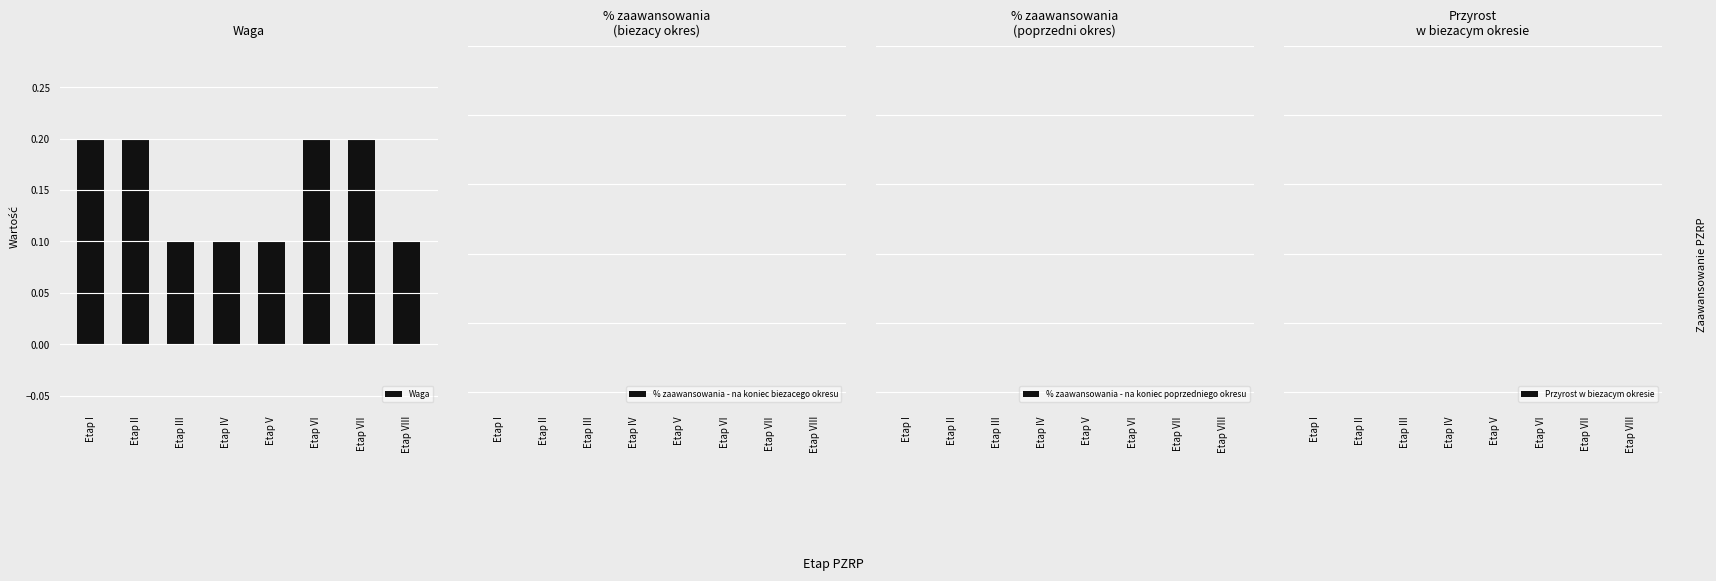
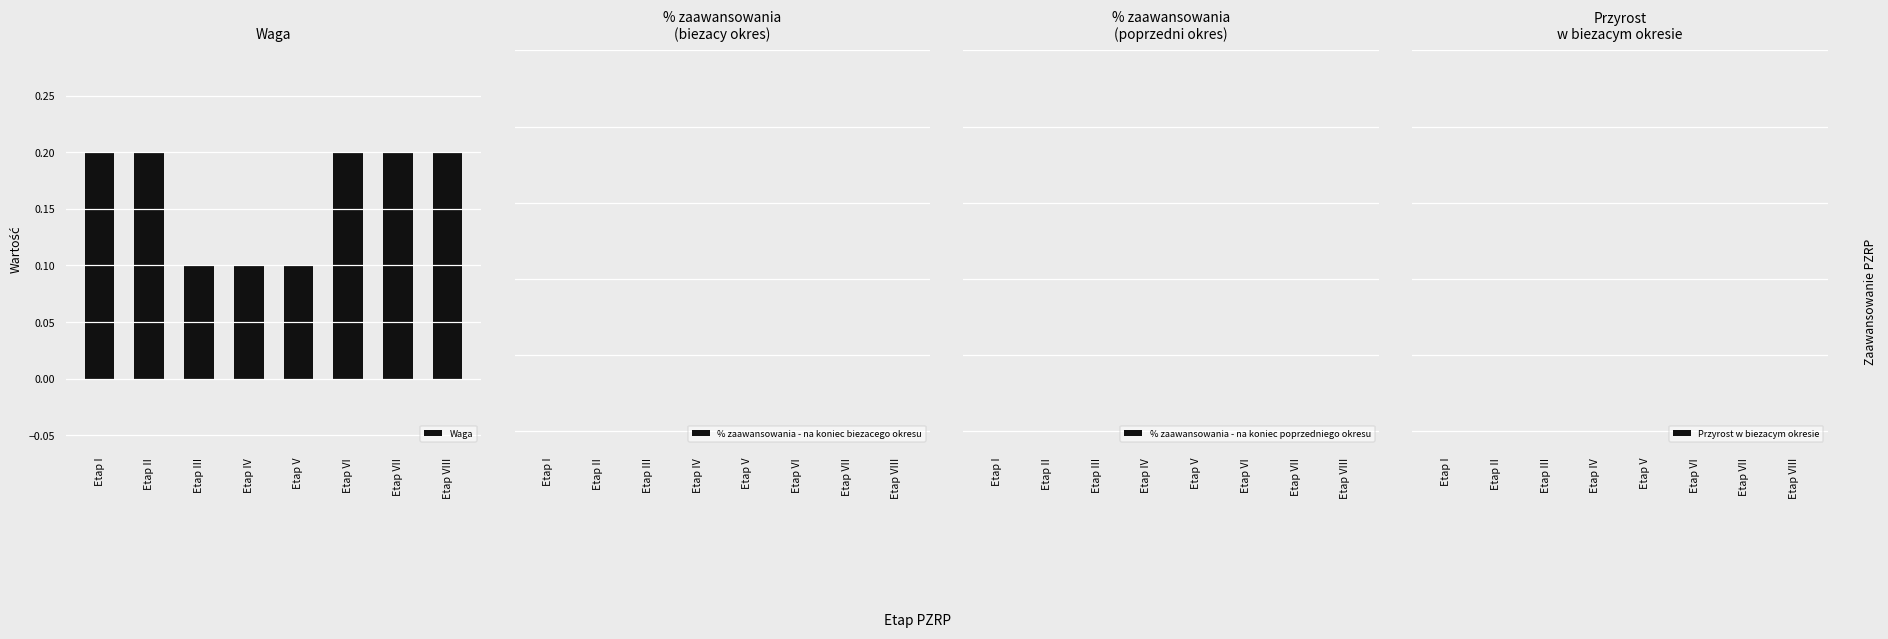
  {
    "Waga": {
      "Etap I": 0.2,
      "Etap II": 0.2,
      "Etap III": 0.1,
      "Etap IV": 0.1,
      "Etap V": 0.1,
      "Etap VI": 0.2,
      "Etap VII": 0.2,
-     "Etap VIII": 0.1
+     "Etap VIII": 0.2
    }
  }
